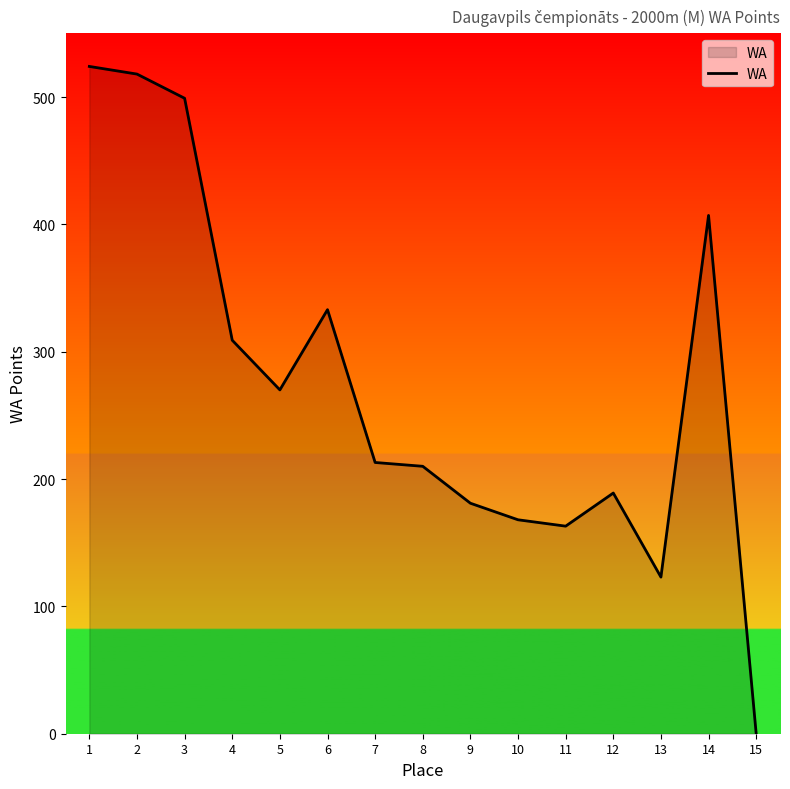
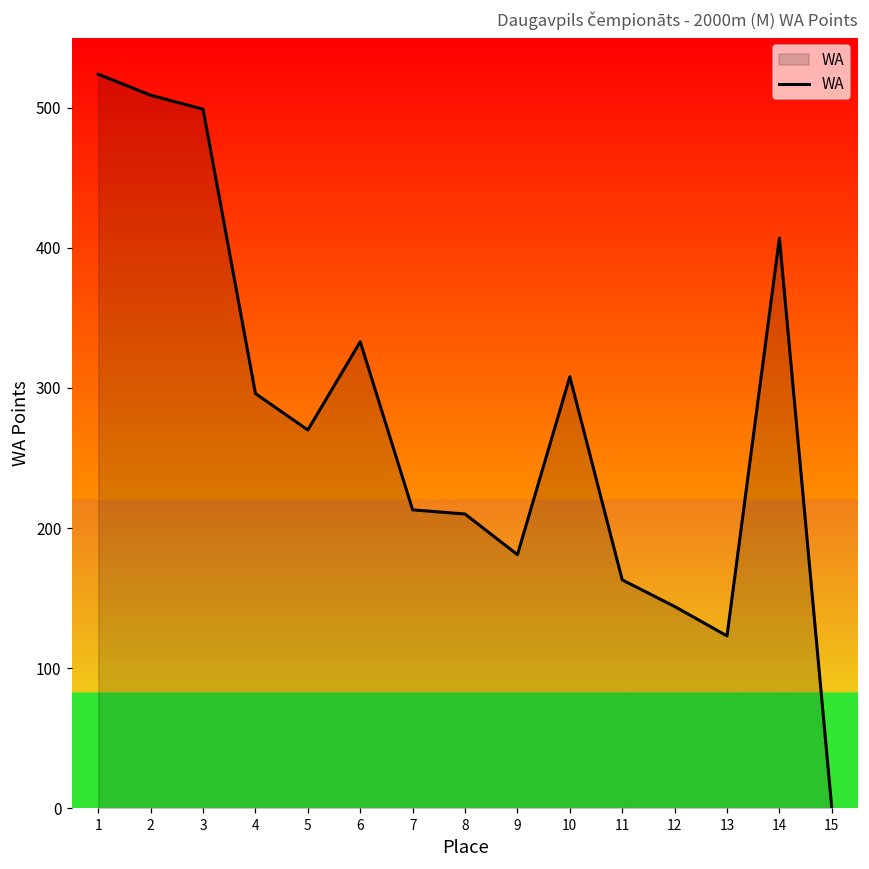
  {
    "1": 524,
-   "2": 518,
+   "2": 509,
    "3": 499,
-   "4": 309,
+   "4": 296,
    "5": 270,
    "6": 333,
    "7": 213,
    "8": 210,
    "9": 181,
-   "10": 168,
+   "10": 308,
    "11": 163,
-   "12": 189,
+   "12": 144,
    "13": 123,
    "14": 407,
    "15": 0
  }
